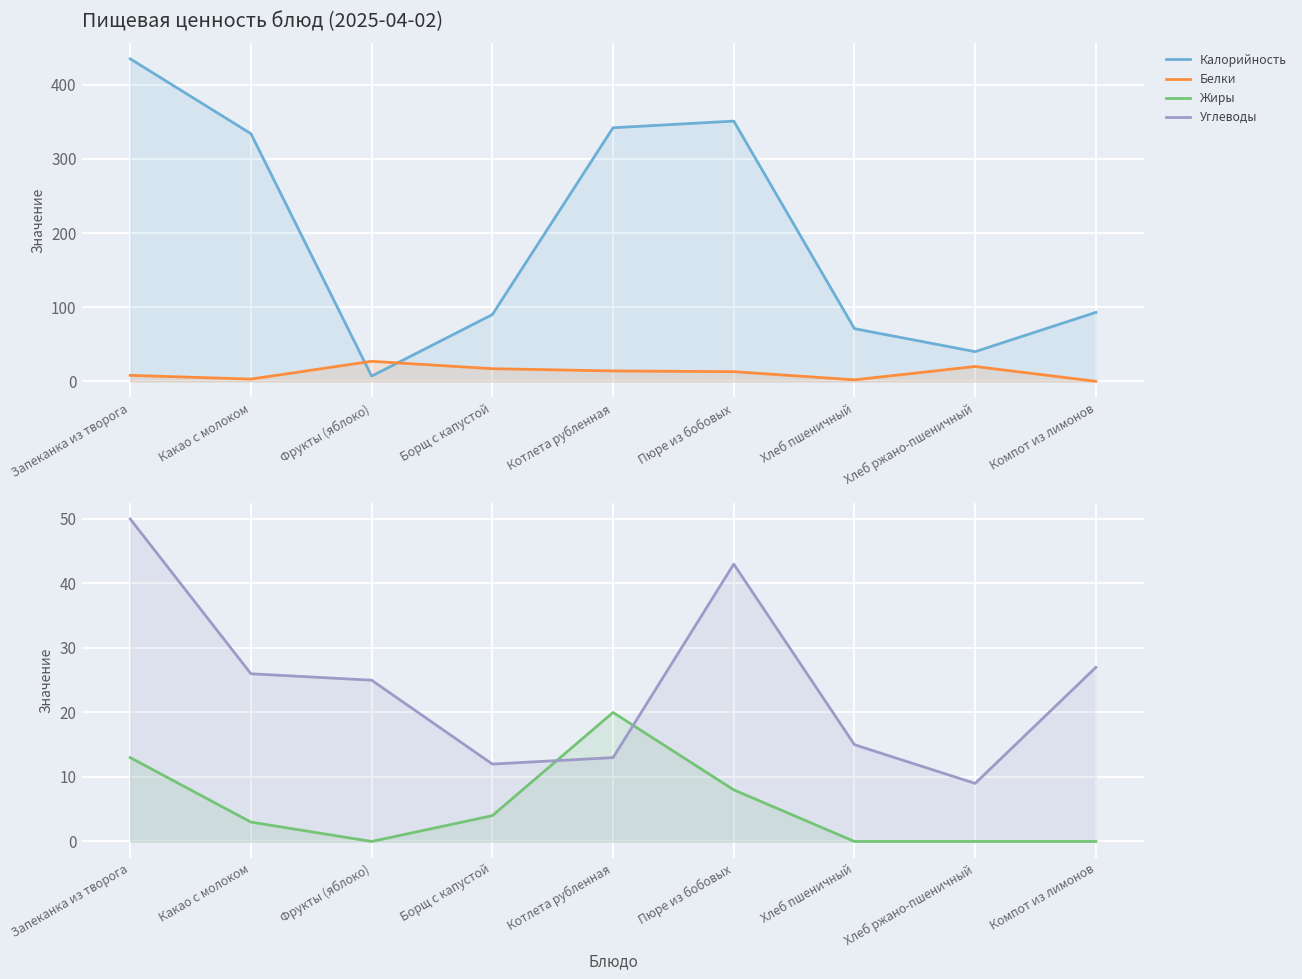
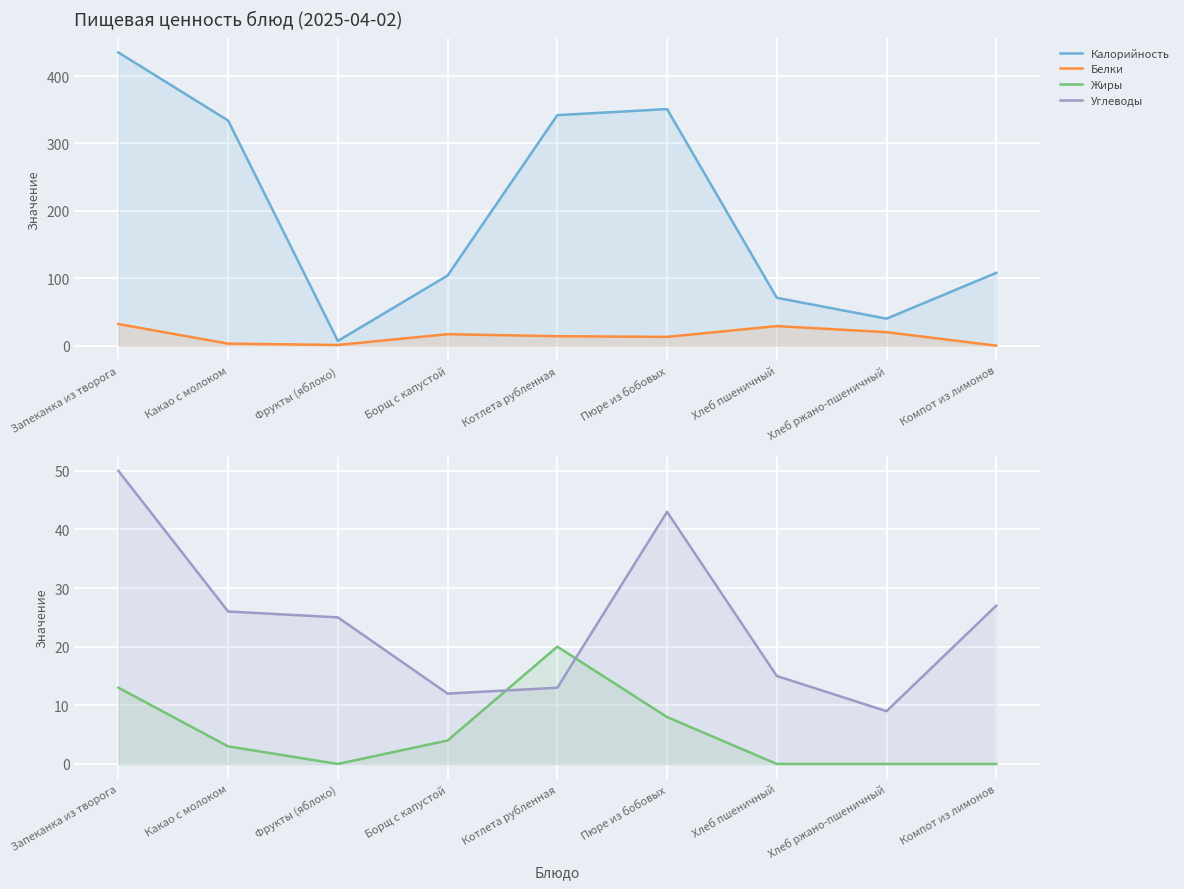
  {
    "Пищевая ценность блюд (2025-04-02)": {
      "Калорийность": {
        "Запеканка из творога": 440,
        "Какао с молоком": 330,
        "Фрукты (яблоко)": 10,
-       "Борщ с капустой": 90,
+       "Борщ с капустой": 100,
        "Котлета рубленная": 340,
        "Пюре из бобовых": 350,
        "Хлеб пшеничный": 70,
        "Хлеб ржано-пшеничный": 40,
-       "Компот из лимонов": 90
+       "Компот из лимонов": 110
      },
      "Белки": {
-       "Запеканка из творога": 10,
+       "Запеканка из творога": 30,
        "Какао с молоком": 0,
-       "Фрукты (яблоко)": 30,
+       "Фрукты (яблоко)": 0,
        "Борщ с капустой": 20,
        "Котлета рубленная": 10,
        "Пюре из бобовых": 10,
-       "Хлеб пшеничный": 0,
+       "Хлеб пшеничный": 30,
        "Хлеб ржано-пшеничный": 20,
        "Компот из лимонов": 0
      }
    }
  }
